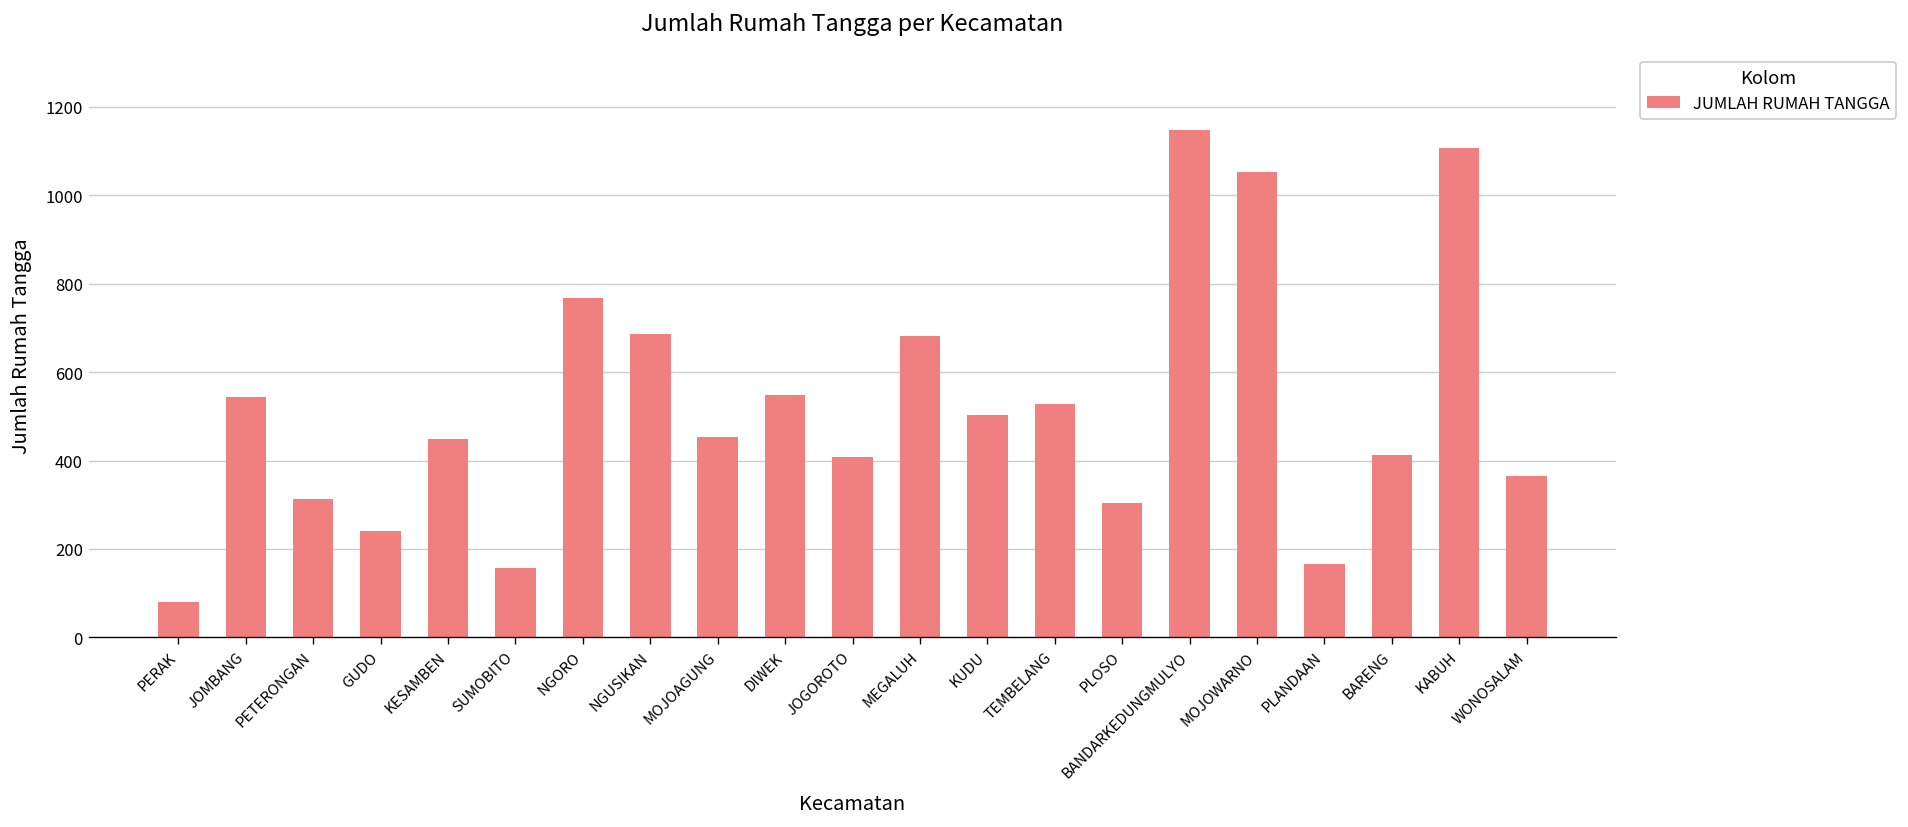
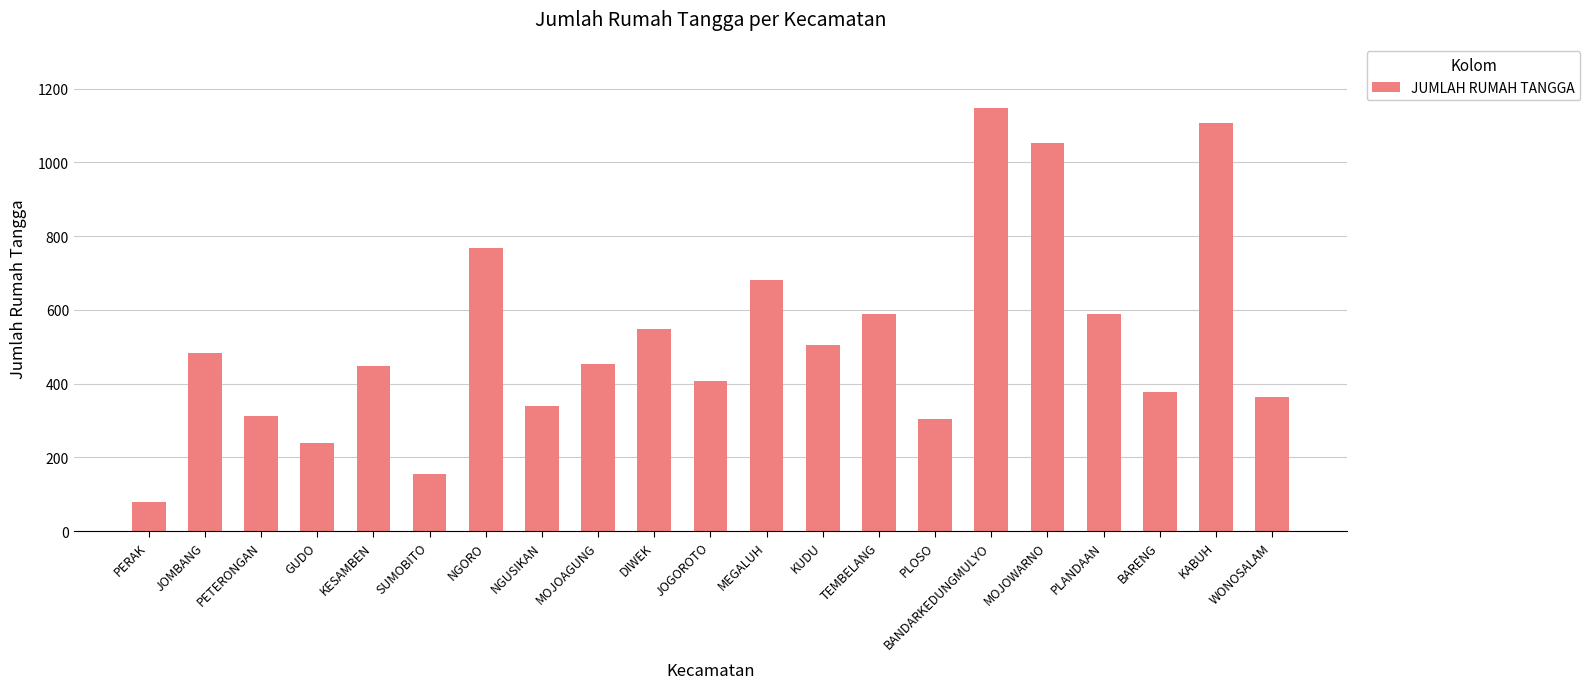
  {
    "PERAK": 80,
-   "JOMBANG": 540,
+   "JOMBANG": 480,
    "PETERONGAN": 310,
    "GUDO": 240,
    "KESAMBEN": 450,
    "SUMOBITO": 160,
    "NGORO": 770,
-   "NGUSIKAN": 690,
+   "NGUSIKAN": 340,
    "MOJOAGUNG": 450,
    "DIWEK": 550,
    "JOGOROTO": 410,
    "MEGALUH": 680,
    "KUDU": 500,
-   "TEMBELANG": 530,
+   "TEMBELANG": 590,
    "PLOSO": 300,
    "BANDARKEDUNGMULYO": 1150,
    "MOJOWARNO": 1050,
-   "PLANDAAN": 170,
-   "BARENG": 410,
+   "PLANDAAN": 590,
+   "BARENG": 380,
    "KABUH": 1110,
    "WONOSALAM": 360
  }
